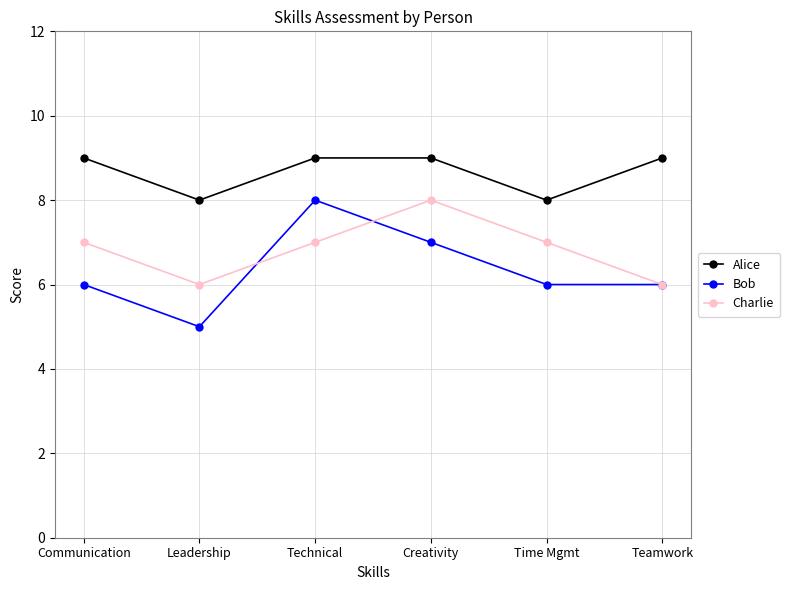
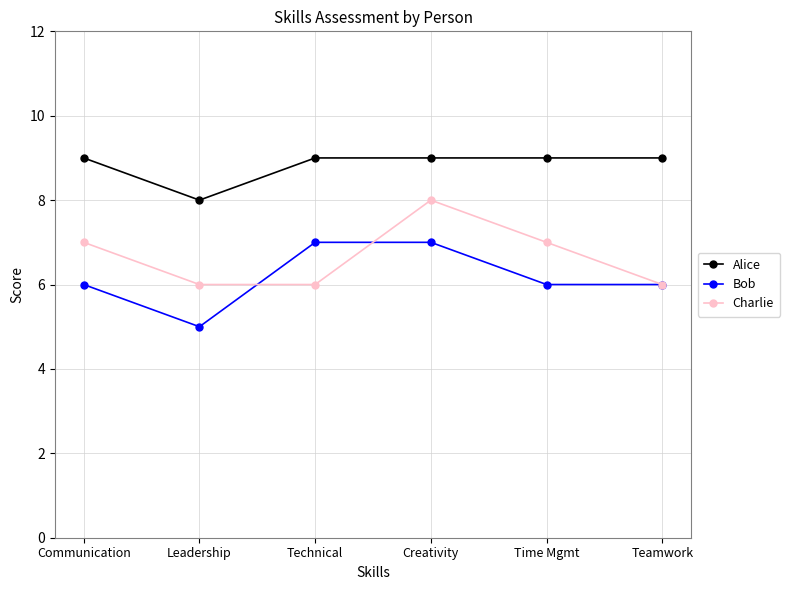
  {
    "Alice": {
      "Communication": 9,
      "Leadership": 8,
      "Technical": 9,
      "Creativity": 9,
-     "Time Mgmt": 8,
+     "Time Mgmt": 9,
      "Teamwork": 9
    },
    "Bob": {
      "Communication": 6,
      "Leadership": 5,
-     "Technical": 8,
+     "Technical": 7,
      "Creativity": 7,
      "Time Mgmt": 6
    },
    "Charlie": {
      "Communication": 7,
      "Leadership": 6,
-     "Technical": 7,
+     "Technical": 6,
      "Creativity": 8,
      "Time Mgmt": 7
    }
  }
